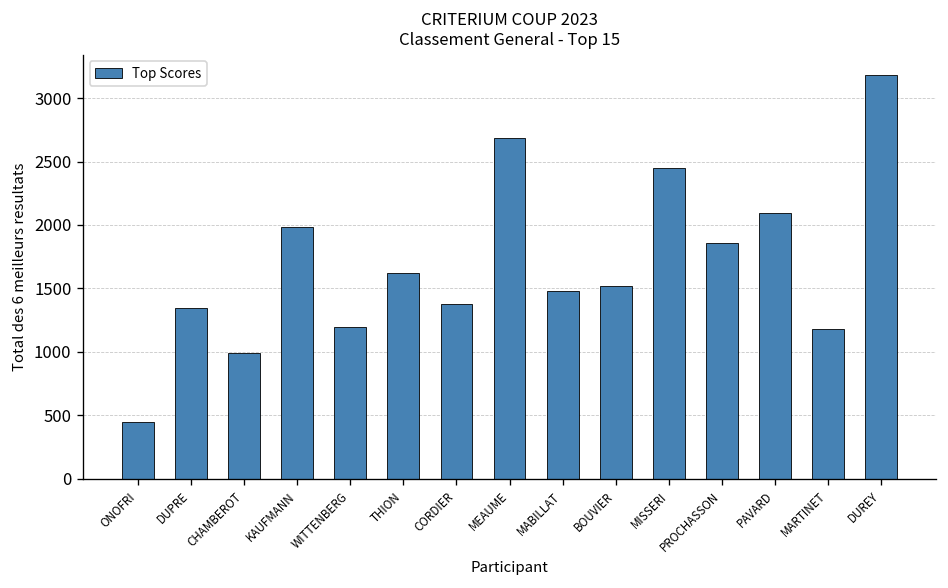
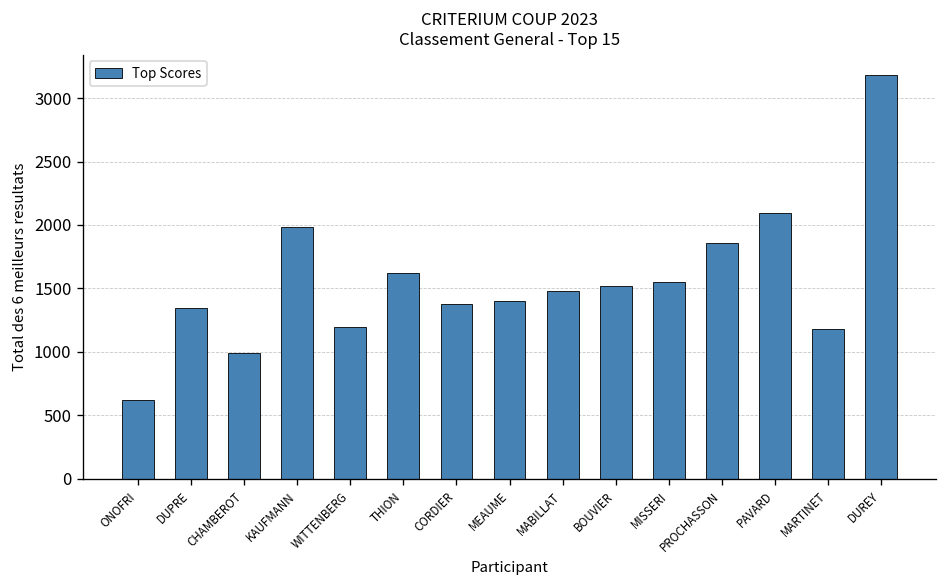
  {
-   "ONOFRI": 440,
+   "ONOFRI": 620,
    "DUPRE": 1350,
    "CHAMBEROT": 990,
    "KAUFMANN": 1980,
    "WITTENBERG": 1190,
    "THION": 1620,
    "CORDIER": 1380,
-   "MEAUME": 2680,
+   "MEAUME": 1400,
    "MABILLAT": 1480,
    "BOUVIER": 1520,
-   "MISSERI": 2450,
+   "MISSERI": 1550,
    "PROCHASSON": 1860,
    "PAVARD": 2100,
    "MARTINET": 1180,
    "DUREY": 3180
  }
